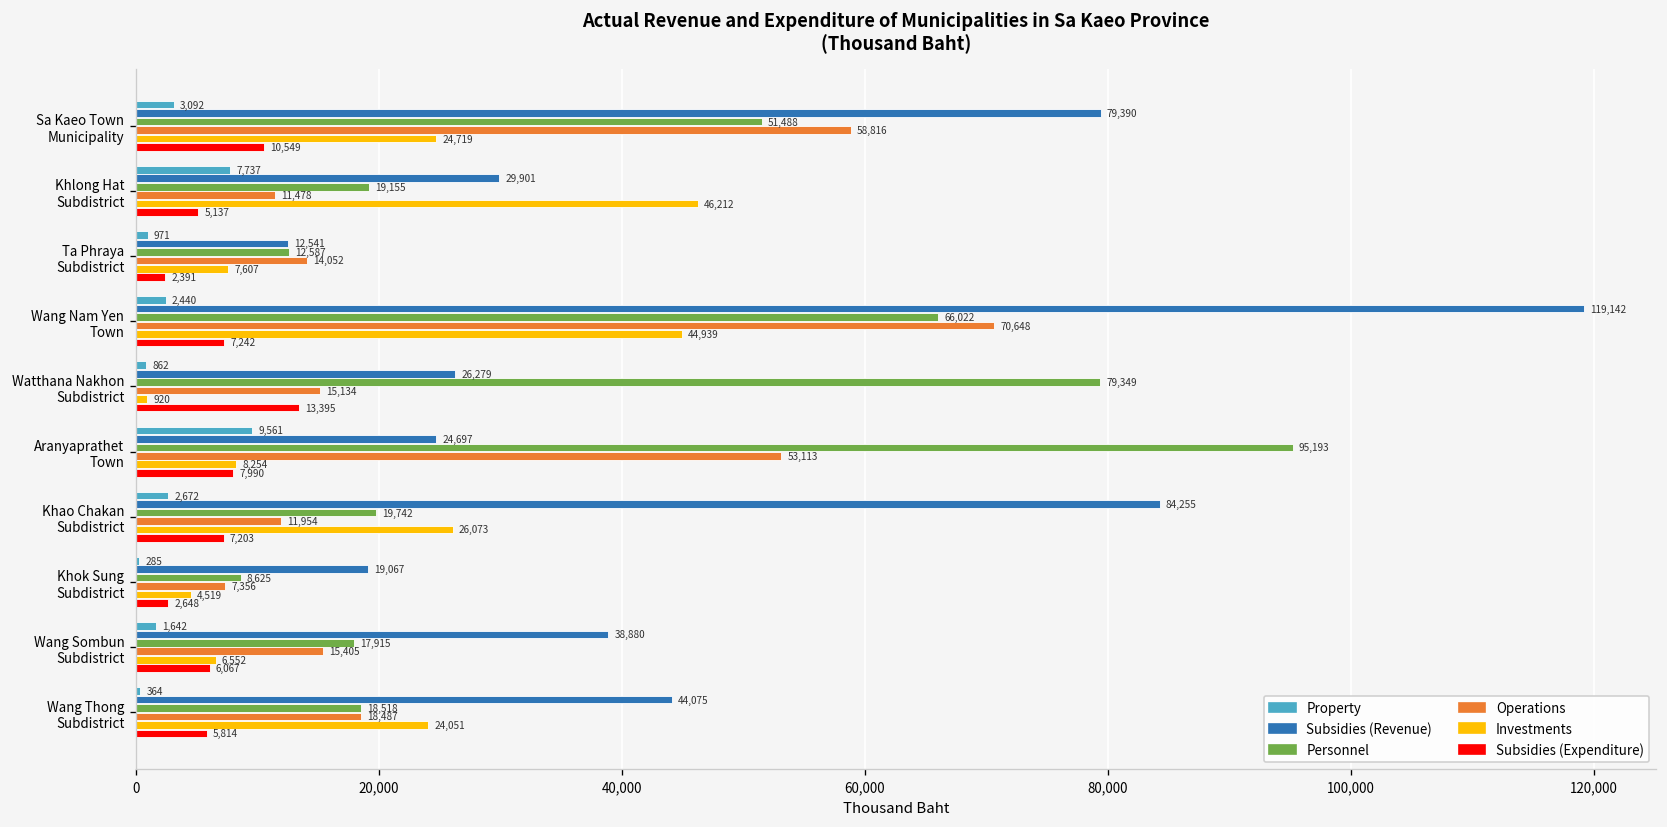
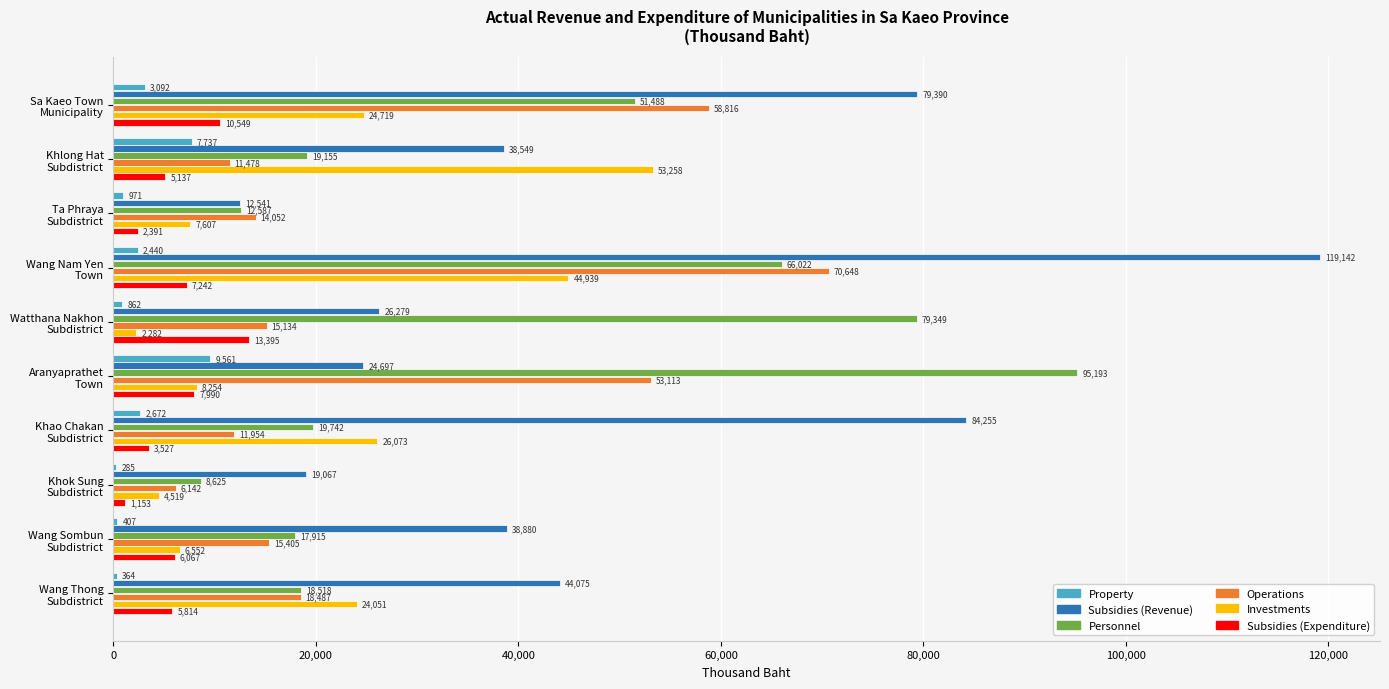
  {
    "Property": {
      "Sa Kaeo Town Municipality": "3,092",
      "Khlong Hat Subdistrict": "7,737",
      "Ta Phraya Subdistrict": "971",
      "Wang Nam Yen Town": "2,440",
      "Watthana Nakhon Subdistrict": "862",
      "Aranyaprathet Town": "9,561",
      "Khao Chakan Subdistrict": "2,672",
      "Khok Sung Subdistrict": "285",
-     "Wang Sombun Subdistrict": "1,642",
+     "Wang Sombun Subdistrict": "407",
      "Wang Thong Subdistrict": "364"
    },
    "Subsidies (Revenue)": {
      "Sa Kaeo Town Municipality": "79,390",
-     "Khlong Hat Subdistrict": "29,901",
+     "Khlong Hat Subdistrict": "38,549",
      "Wang Nam Yen Town": "119,142",
      "Watthana Nakhon Subdistrict": "26,279",
      "Aranyaprathet Town": "24,697",
      "Khao Chakan Subdistrict": "84,255",
      "Khok Sung Subdistrict": "19,067",
      "Wang Sombun Subdistrict": "38,880",
      "Wang Thong Subdistrict": "44,075"
    },
    "Personnel": {
      "Sa Kaeo Town Municipality": "51,488",
      "Khlong Hat Subdistrict": "19,155",
      "Wang Nam Yen Town": "66,022",
      "Watthana Nakhon Subdistrict": "79,349",
      "Aranyaprathet Town": "95,193",
      "Khao Chakan Subdistrict": "19,742",
      "Khok Sung Subdistrict": "8,625",
      "Wang Sombun Subdistrict": "17,915"
    },
    "Operations": {
      "Sa Kaeo Town Municipality": "58,816",
      "Khlong Hat Subdistrict": "11,478",
      "Ta Phraya Subdistrict": "14,052",
      "Wang Nam Yen Town": "70,648",
      "Watthana Nakhon Subdistrict": "15,134",
      "Aranyaprathet Town": "53,113",
      "Khao Chakan Subdistrict": "11,954",
-     "Khok Sung Subdistrict": "7,356",
+     "Khok Sung Subdistrict": "6,142",
      "Wang Sombun Subdistrict": "15,405"
    },
    "Investments": {
      "Sa Kaeo Town Municipality": "24,719",
-     "Khlong Hat Subdistrict": "46,212",
+     "Khlong Hat Subdistrict": "53,258",
      "Ta Phraya Subdistrict": "7,607",
      "Wang Nam Yen Town": "44,939",
-     "Watthana Nakhon Subdistrict": "920",
+     "Watthana Nakhon Subdistrict": "2,282",
      "Khao Chakan Subdistrict": "26,073",
      "Khok Sung Subdistrict": "4,519",
      "Wang Thong Subdistrict": "24,051"
    },
    "Subsidies (Expenditure)": {
      "Sa Kaeo Town Municipality": "10,549",
      "Khlong Hat Subdistrict": "5,137",
      "Ta Phraya Subdistrict": "2,391",
      "Wang Nam Yen Town": "7,242",
      "Watthana Nakhon Subdistrict": "13,395",
-     "Khao Chakan Subdistrict": "7,203",
-     "Khok Sung Subdistrict": "2,648",
+     "Khao Chakan Subdistrict": "3,527",
+     "Khok Sung Subdistrict": "1,153",
      "Wang Thong Subdistrict": "5,814"
    }
  }
